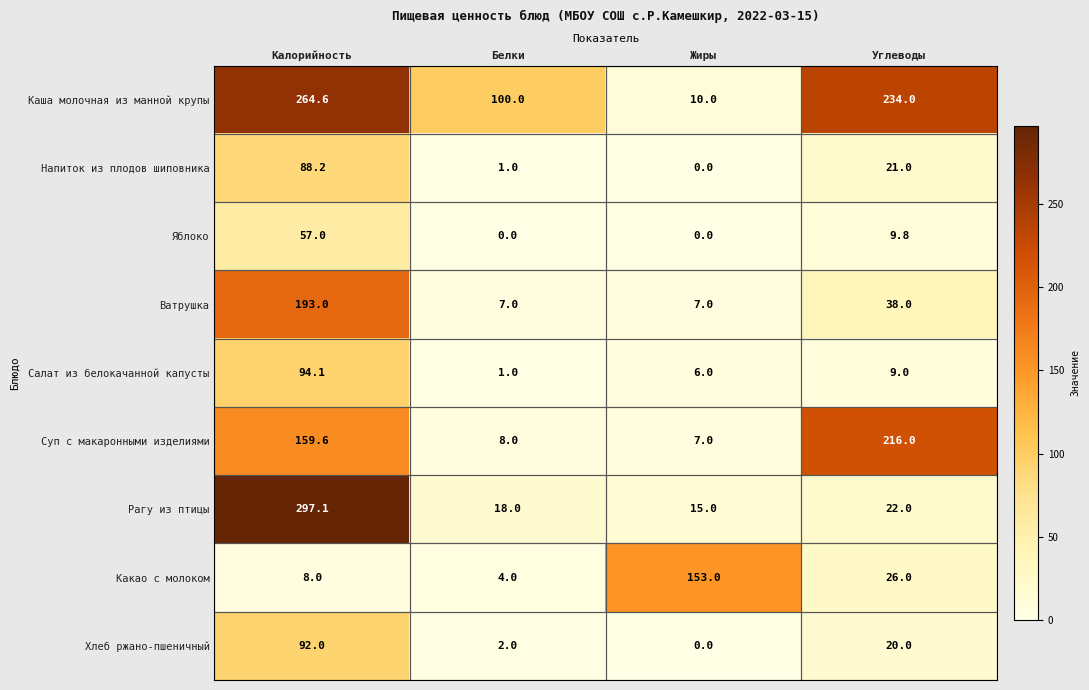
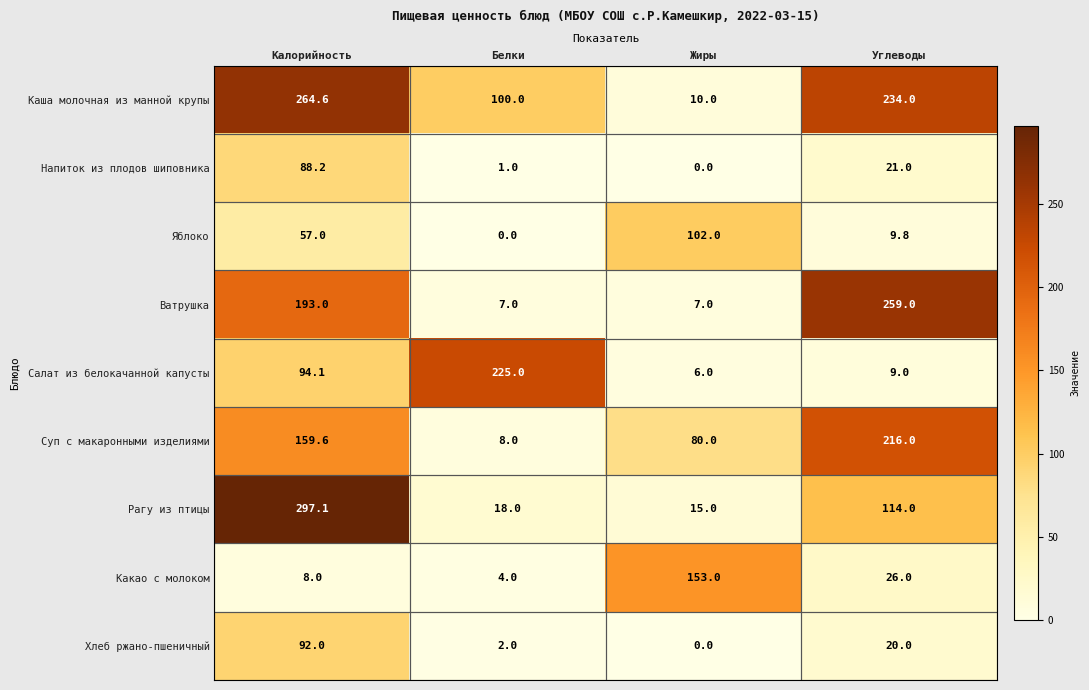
  {
    "Каша молочная из манной крупы": {
      "Калорийность": 264.6,
      "Белки": 100.0,
      "Жиры": 10.0,
      "Углеводы": 234.0
    },
    "Напиток из плодов шиповника": {
      "Калорийность": 88.2,
      "Белки": 1.0,
      "Жиры": 0.0,
      "Углеводы": 21.0
    },
    "Яблоко": {
      "Калорийность": 57.0,
      "Белки": 0.0,
-     "Жиры": 0.0,
+     "Жиры": 102.0,
      "Углеводы": 9.8
    },
    "Ватрушка": {
      "Калорийность": 193.0,
      "Белки": 7.0,
      "Жиры": 7.0,
-     "Углеводы": 38.0
+     "Углеводы": 259.0
    },
    "Салат из белокачанной капусты": {
      "Калорийность": 94.1,
-     "Белки": 1.0,
+     "Белки": 225.0,
      "Жиры": 6.0,
      "Углеводы": 9.0
    },
    "Суп с макаронными изделиями": {
      "Калорийность": 159.6,
      "Белки": 8.0,
-     "Жиры": 7.0,
+     "Жиры": 80.0,
      "Углеводы": 216.0
    },
    "Рагу из птицы": {
      "Калорийность": 297.1,
      "Белки": 18.0,
      "Жиры": 15.0,
-     "Углеводы": 22.0
+     "Углеводы": 114.0
    },
    "Какао с молоком": {
      "Калорийность": 8.0,
      "Белки": 4.0,
      "Жиры": 153.0,
      "Углеводы": 26.0
    },
    "Хлеб ржано-пшеничный": {
      "Калорийность": 92.0,
      "Белки": 2.0,
      "Жиры": 0.0,
      "Углеводы": 20.0
    }
  }
